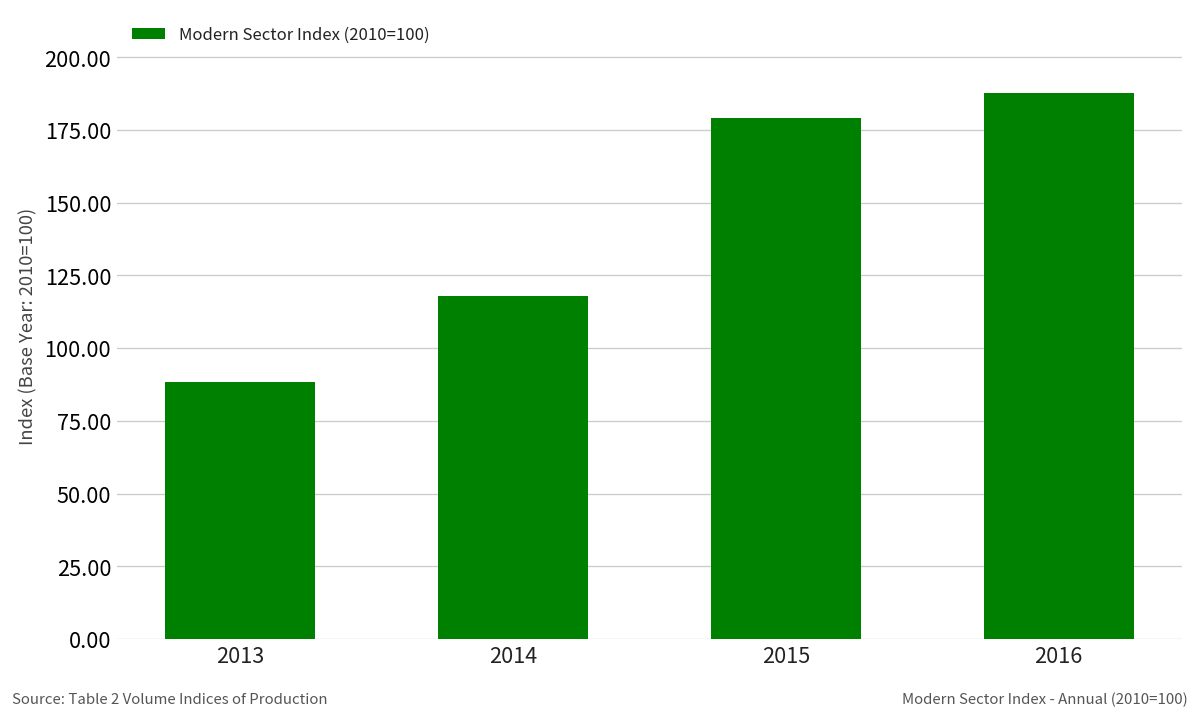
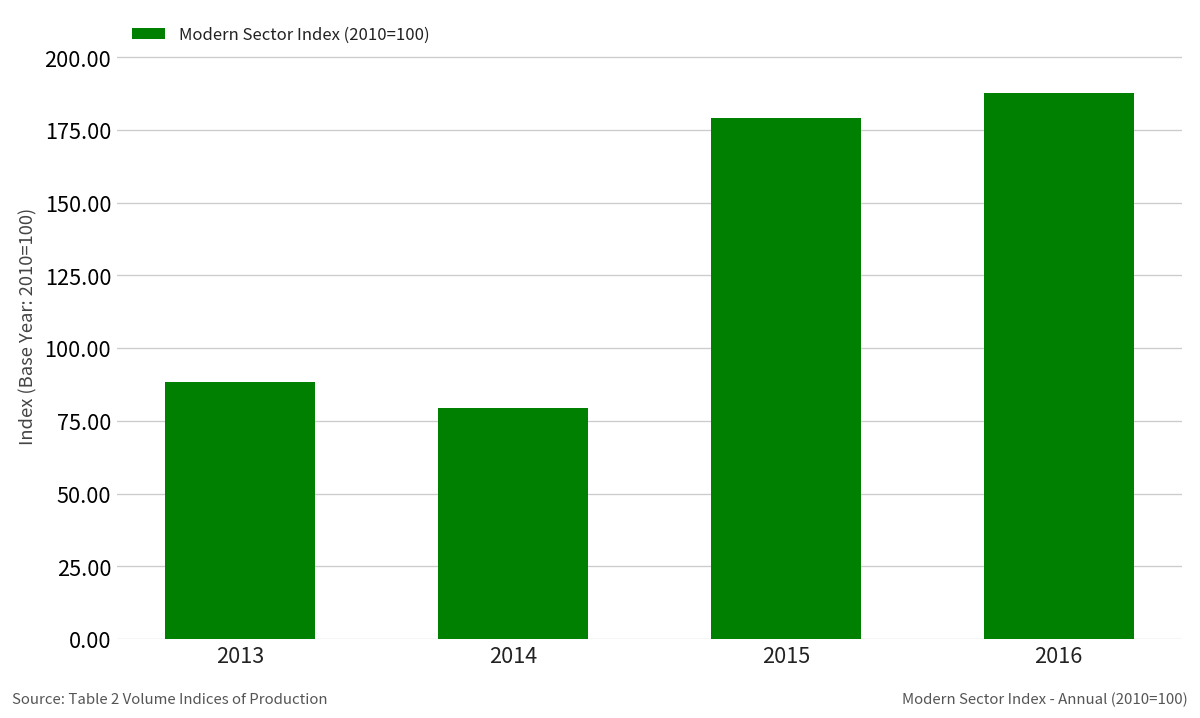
  {
    "2013": 88,
-   "2014": 118,
+   "2014": 79,
    "2015": 179,
    "2016": 188
  }
